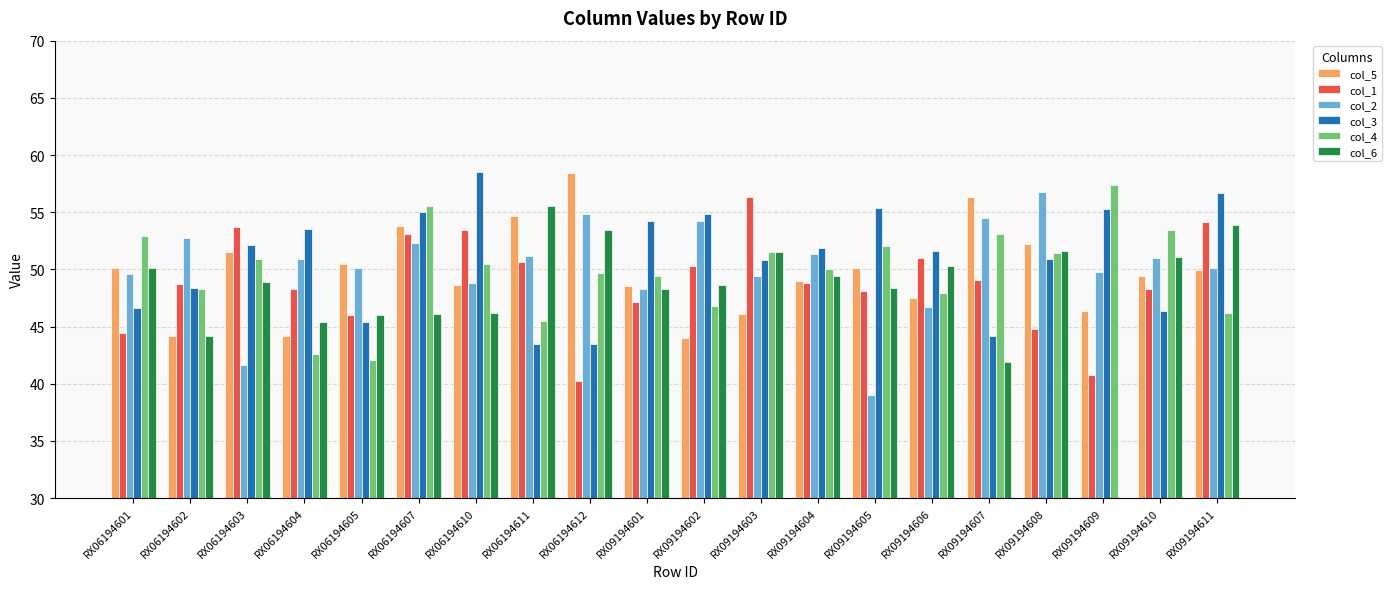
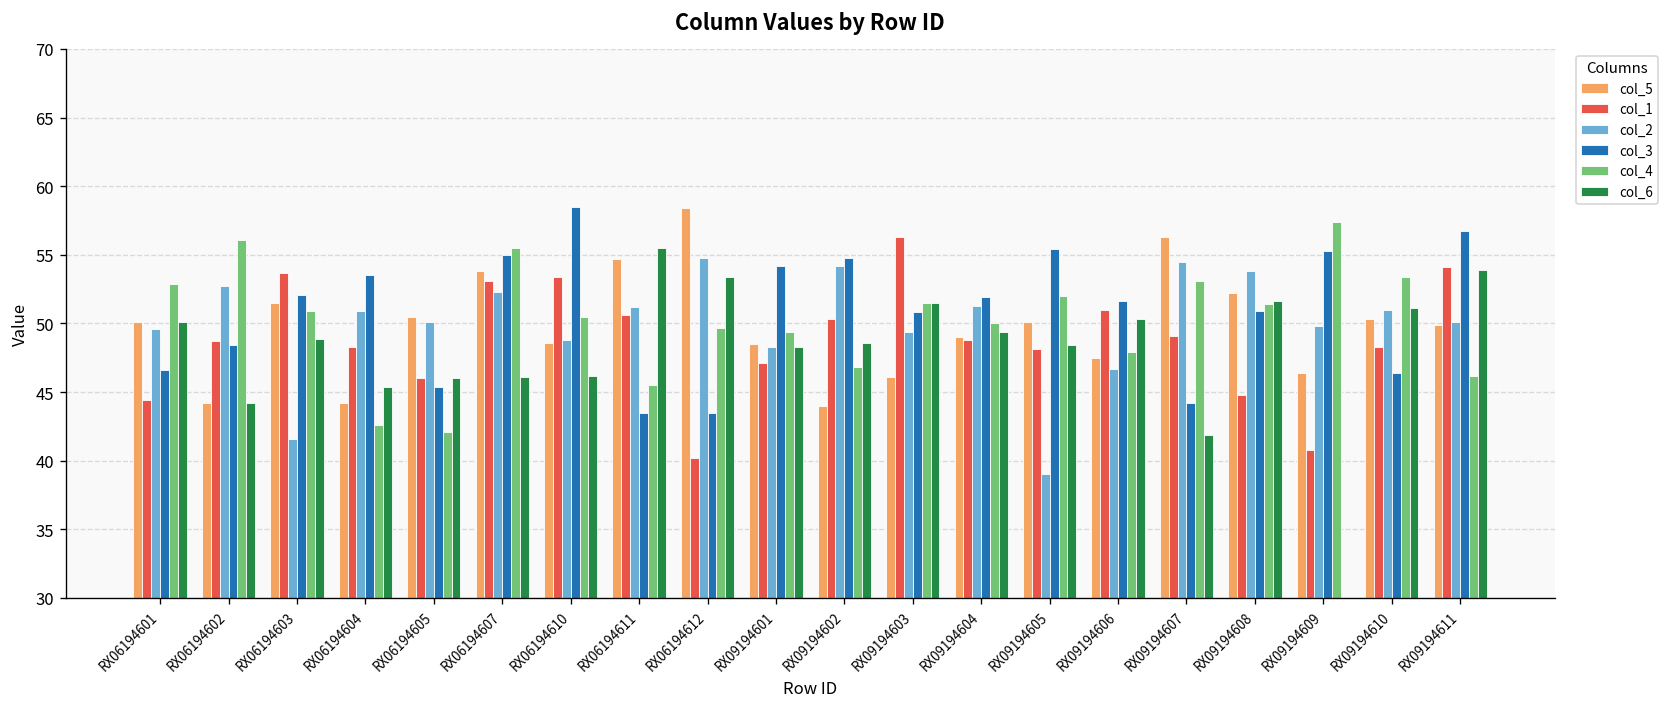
  {
    "col_5": {
      "RX06194601": 50.1,
      "RX06194602": 44.2,
      "RX06194603": 51.5,
      "RX06194604": 44.2,
      "RX06194605": 50.5,
      "RX06194607": 53.8,
      "RX06194610": 48.6,
      "RX06194611": 54.7,
      "RX06194612": 58.4,
      "RX09194601": 48.5,
      "RX09194602": 44.0,
      "RX09194603": 46.1,
      "RX09194604": 49.0,
      "RX09194605": 50.1,
      "RX09194606": 47.5,
      "RX09194607": 56.3,
      "RX09194608": 52.2,
      "RX09194609": 46.4,
-     "RX09194610": 49.4,
+     "RX09194610": 50.3,
      "RX09194611": 49.9
    },
    "col_1": {
      "RX06194601": 44.4,
      "RX06194602": 48.7,
      "RX06194603": 53.7,
      "RX06194604": 48.3,
      "RX06194605": 46.0,
      "RX06194607": 53.1,
      "RX06194610": 53.4,
      "RX06194611": 50.6,
      "RX06194612": 40.2,
      "RX09194601": 47.1,
      "RX09194602": 50.3,
      "RX09194603": 56.3,
      "RX09194604": 48.8,
      "RX09194605": 48.1,
      "RX09194606": 51.0,
      "RX09194607": 49.1,
      "RX09194608": 44.8,
      "RX09194609": 40.8,
      "RX09194610": 48.3,
      "RX09194611": 54.1
    },
    "col_2": {
      "RX06194601": 49.6,
      "RX06194602": 52.7,
      "RX06194603": 41.6,
      "RX06194604": 50.9,
      "RX06194605": 50.1,
      "RX06194607": 52.3,
      "RX06194610": 48.8,
      "RX06194611": 51.2,
      "RX06194612": 54.8,
      "RX09194601": 48.3,
      "RX09194602": 54.2,
      "RX09194603": 49.4,
      "RX09194604": 51.3,
      "RX09194605": 39.0,
      "RX09194606": 46.7,
      "RX09194607": 54.5,
-     "RX09194608": 56.8,
+     "RX09194608": 53.8,
      "RX09194609": 49.8,
      "RX09194610": 51.0,
      "RX09194611": 50.1
    },
    "col_3": {
      "RX06194601": 46.6,
      "RX06194602": 48.4,
      "RX06194603": 52.1,
      "RX06194604": 53.5,
      "RX06194605": 45.4,
      "RX06194607": 55.0,
      "RX06194610": 58.5,
      "RX06194611": 43.5,
      "RX06194612": 43.5,
      "RX09194601": 54.2,
      "RX09194602": 54.8,
      "RX09194603": 50.8,
      "RX09194604": 51.9,
      "RX09194605": 55.4,
      "RX09194606": 51.6,
      "RX09194607": 44.2,
      "RX09194608": 50.9,
      "RX09194609": 55.3,
      "RX09194610": 46.4,
      "RX09194611": 56.7
    },
    "col_4": {
      "RX06194601": 52.9,
-     "RX06194602": 48.3,
+     "RX06194602": 56.1,
      "RX06194603": 50.9,
      "RX06194604": 42.6,
      "RX06194605": 42.1,
      "RX06194607": 55.5,
      "RX06194610": 50.5,
      "RX06194611": 45.5,
      "RX06194612": 49.7,
      "RX09194601": 49.4,
      "RX09194602": 46.8,
      "RX09194603": 51.5,
      "RX09194604": 50.0,
      "RX09194605": 52.0,
      "RX09194606": 47.9,
      "RX09194607": 53.1,
      "RX09194608": 51.4,
      "RX09194609": 57.4,
      "RX09194610": 53.4,
      "RX09194611": 46.2
    },
    "col_6": {
      "RX06194601": 50.1,
      "RX06194602": 44.2,
      "RX06194603": 48.9,
      "RX06194604": 45.4,
      "RX06194605": 46.0,
      "RX06194607": 46.1,
      "RX06194610": 46.2,
      "RX06194611": 55.5,
      "RX06194612": 53.4,
      "RX09194601": 48.3,
      "RX09194602": 48.6,
      "RX09194603": 51.5,
      "RX09194604": 49.4,
      "RX09194605": 48.4,
      "RX09194606": 50.3,
      "RX09194607": 41.9,
      "RX09194608": 51.6,
      "RX09194610": 51.1,
      "RX09194611": 53.9
    }
  }
